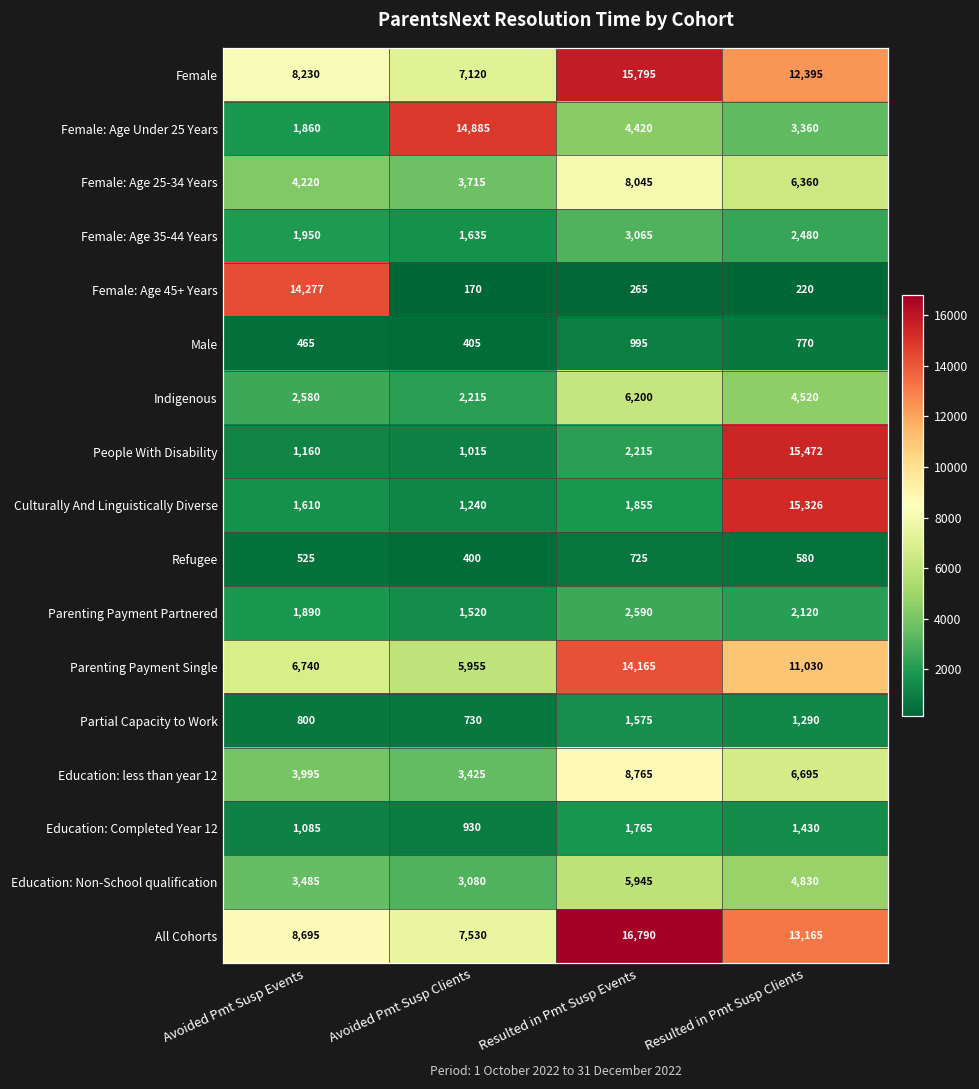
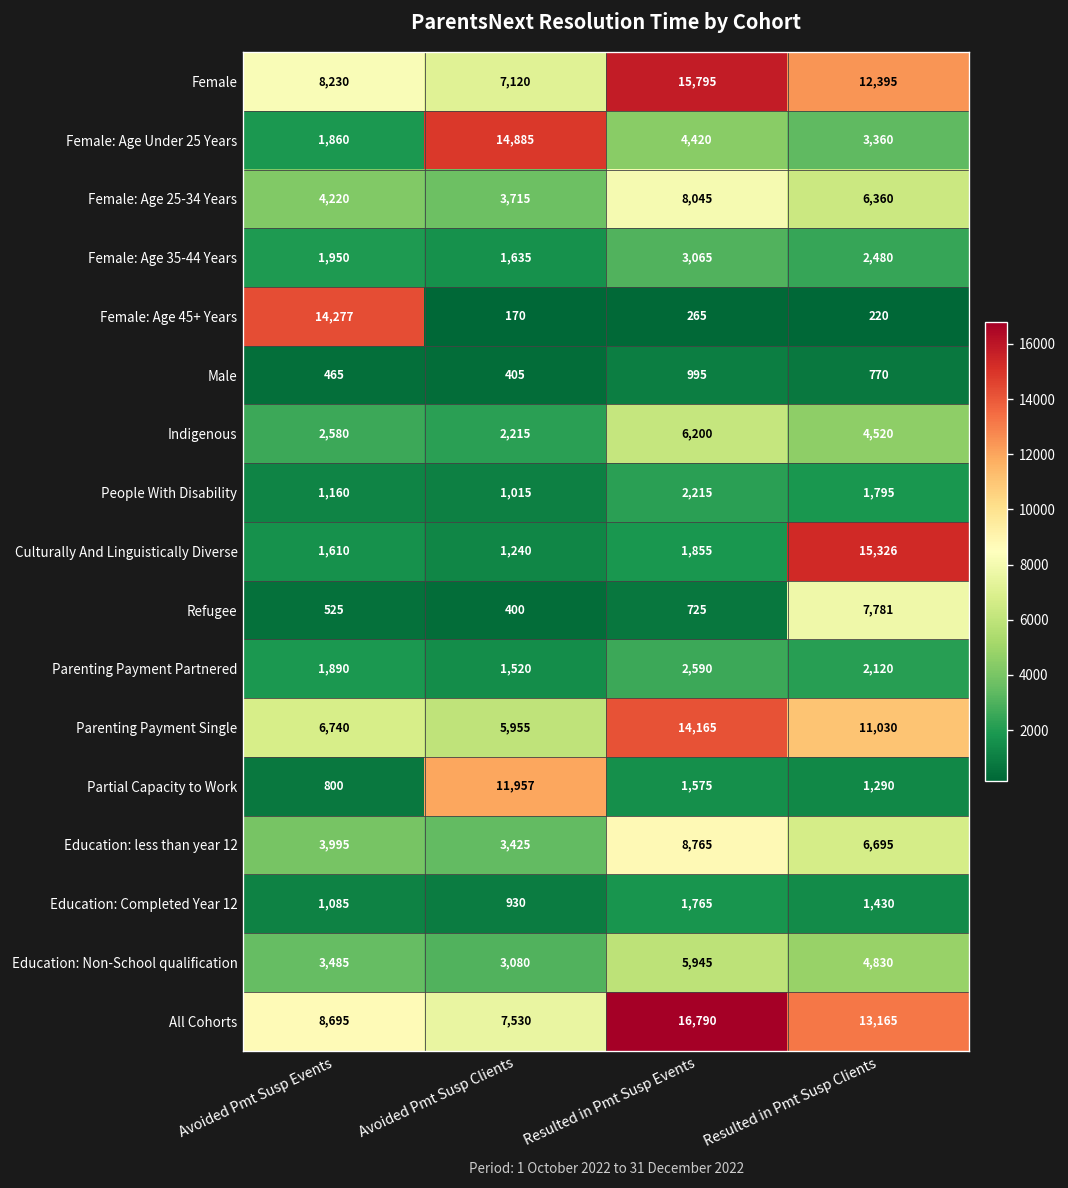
  {
    "Female": {
      "Avoided Pmt Susp Events": "8,230",
      "Avoided Pmt Susp Clients": "7,120",
      "Resulted in Pmt Susp Events": "15,795",
      "Resulted in Pmt Susp Clients": "12,395"
    },
    "Female: Age Under 25 Years": {
      "Avoided Pmt Susp Events": "1,860",
      "Avoided Pmt Susp Clients": "14,885",
      "Resulted in Pmt Susp Events": "4,420",
      "Resulted in Pmt Susp Clients": "3,360"
    },
    "Female: Age 25-34 Years": {
      "Avoided Pmt Susp Events": "4,220",
      "Avoided Pmt Susp Clients": "3,715",
      "Resulted in Pmt Susp Events": "8,045",
      "Resulted in Pmt Susp Clients": "6,360"
    },
    "Female: Age 35-44 Years": {
      "Avoided Pmt Susp Events": "1,950",
      "Avoided Pmt Susp Clients": "1,635",
      "Resulted in Pmt Susp Events": "3,065",
      "Resulted in Pmt Susp Clients": "2,480"
    },
    "Female: Age 45+ Years": {
      "Avoided Pmt Susp Events": "14,277",
      "Avoided Pmt Susp Clients": "170",
      "Resulted in Pmt Susp Events": "265",
      "Resulted in Pmt Susp Clients": "220"
    },
    "Male": {
      "Avoided Pmt Susp Events": "465",
      "Avoided Pmt Susp Clients": "405",
      "Resulted in Pmt Susp Events": "995",
      "Resulted in Pmt Susp Clients": "770"
    },
    "Indigenous": {
      "Avoided Pmt Susp Events": "2,580",
      "Avoided Pmt Susp Clients": "2,215",
      "Resulted in Pmt Susp Events": "6,200",
      "Resulted in Pmt Susp Clients": "4,520"
    },
    "People With Disability": {
      "Avoided Pmt Susp Events": "1,160",
      "Avoided Pmt Susp Clients": "1,015",
      "Resulted in Pmt Susp Events": "2,215",
-     "Resulted in Pmt Susp Clients": "15,472"
+     "Resulted in Pmt Susp Clients": "1,795"
    },
    "Culturally And Linguistically Diverse": {
      "Avoided Pmt Susp Events": "1,610",
      "Avoided Pmt Susp Clients": "1,240",
      "Resulted in Pmt Susp Events": "1,855",
      "Resulted in Pmt Susp Clients": "15,326"
    },
    "Refugee": {
      "Avoided Pmt Susp Events": "525",
      "Avoided Pmt Susp Clients": "400",
      "Resulted in Pmt Susp Events": "725",
-     "Resulted in Pmt Susp Clients": "580"
+     "Resulted in Pmt Susp Clients": "7,781"
    },
    "Parenting Payment Partnered": {
      "Avoided Pmt Susp Events": "1,890",
      "Avoided Pmt Susp Clients": "1,520",
      "Resulted in Pmt Susp Events": "2,590",
      "Resulted in Pmt Susp Clients": "2,120"
    },
    "Parenting Payment Single": {
      "Avoided Pmt Susp Events": "6,740",
      "Avoided Pmt Susp Clients": "5,955",
      "Resulted in Pmt Susp Events": "14,165",
      "Resulted in Pmt Susp Clients": "11,030"
    },
    "Partial Capacity to Work": {
      "Avoided Pmt Susp Events": "800",
-     "Avoided Pmt Susp Clients": "730",
+     "Avoided Pmt Susp Clients": "11,957",
      "Resulted in Pmt Susp Events": "1,575",
      "Resulted in Pmt Susp Clients": "1,290"
    },
    "Education: less than year 12": {
      "Avoided Pmt Susp Events": "3,995",
      "Avoided Pmt Susp Clients": "3,425",
      "Resulted in Pmt Susp Events": "8,765",
      "Resulted in Pmt Susp Clients": "6,695"
    },
    "Education: Completed Year 12": {
      "Avoided Pmt Susp Events": "1,085",
      "Avoided Pmt Susp Clients": "930",
      "Resulted in Pmt Susp Events": "1,765",
      "Resulted in Pmt Susp Clients": "1,430"
    },
    "Education: Non-School qualification": {
      "Avoided Pmt Susp Events": "3,485",
      "Avoided Pmt Susp Clients": "3,080",
      "Resulted in Pmt Susp Events": "5,945",
      "Resulted in Pmt Susp Clients": "4,830"
    },
    "All Cohorts": {
      "Avoided Pmt Susp Events": "8,695",
      "Avoided Pmt Susp Clients": "7,530",
      "Resulted in Pmt Susp Events": "16,790",
      "Resulted in Pmt Susp Clients": "13,165"
    }
  }
